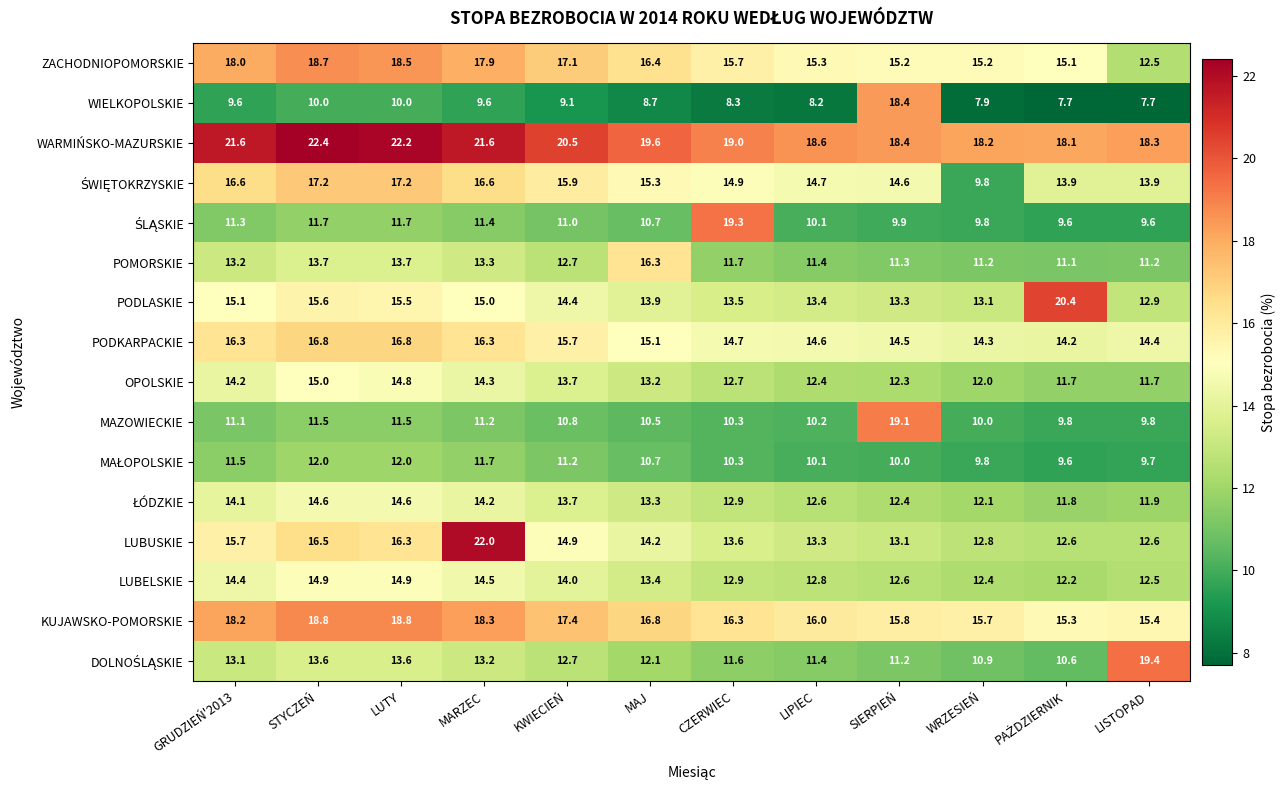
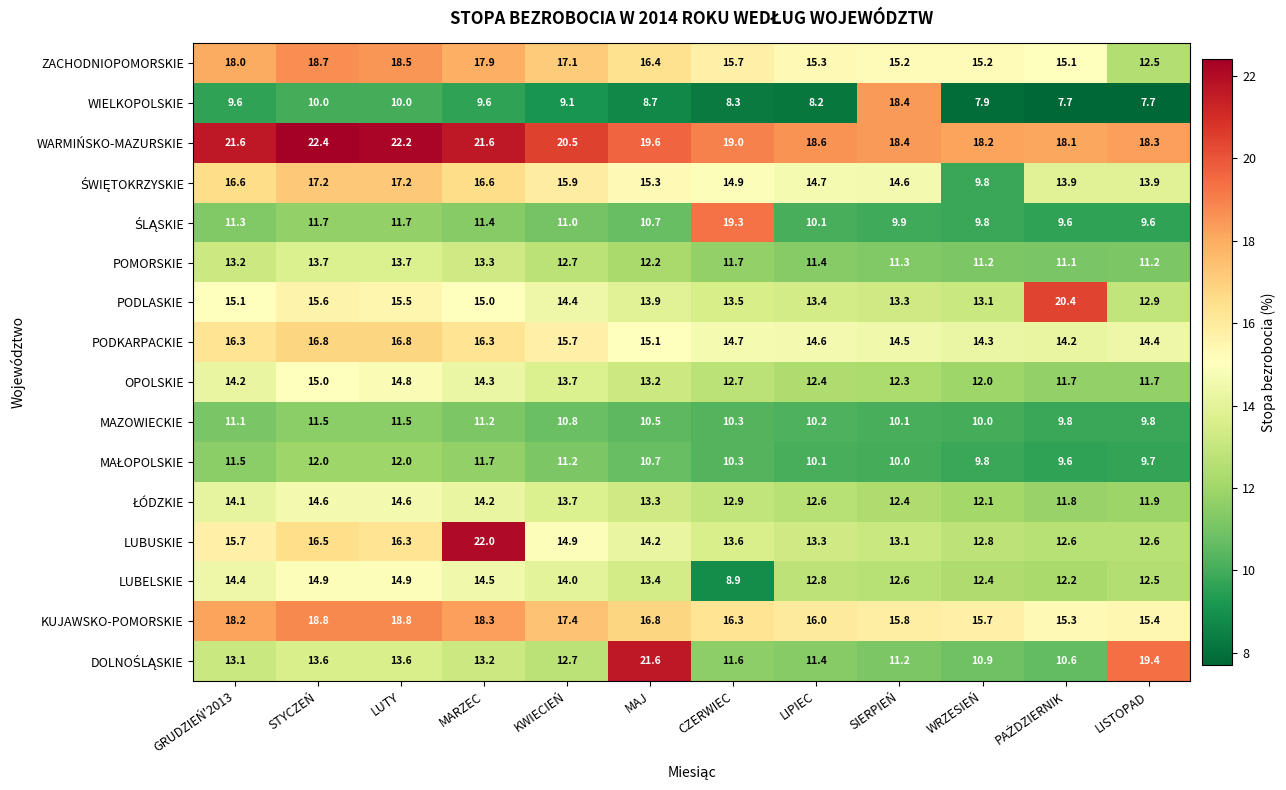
  {
    "ZACHODNIOPOMORSKIE": {
      "GRUDZIEŃ'2013": 18.0,
      "STYCZEŃ": 18.7,
      "LUTY": 18.5,
      "MARZEC": 17.9,
      "KWIECIEŃ": 17.1,
      "MAJ": 16.4,
      "CZERWIEC": 15.7,
      "LIPIEC": 15.3,
      "SIERPIEŃ": 15.2,
      "WRZESIEŃ": 15.2,
      "PAŹDZIERNIK": 15.1,
      "LISTOPAD": 12.5
    },
    "WIELKOPOLSKIE": {
      "GRUDZIEŃ'2013": 9.6,
      "STYCZEŃ": 10.0,
      "LUTY": 10.0,
      "MARZEC": 9.6,
      "KWIECIEŃ": 9.1,
      "MAJ": 8.7,
      "CZERWIEC": 8.3,
      "LIPIEC": 8.2,
      "SIERPIEŃ": 18.4,
      "WRZESIEŃ": 7.9,
      "PAŹDZIERNIK": 7.7,
      "LISTOPAD": 7.7
    },
    "WARMIŃSKO-MAZURSKIE": {
      "GRUDZIEŃ'2013": 21.6,
      "STYCZEŃ": 22.4,
      "LUTY": 22.2,
      "MARZEC": 21.6,
      "KWIECIEŃ": 20.5,
      "MAJ": 19.6,
      "CZERWIEC": 19.0,
      "LIPIEC": 18.6,
      "SIERPIEŃ": 18.4,
      "WRZESIEŃ": 18.2,
      "PAŹDZIERNIK": 18.1,
      "LISTOPAD": 18.3
    },
    "ŚWIĘTOKRZYSKIE": {
      "GRUDZIEŃ'2013": 16.6,
      "STYCZEŃ": 17.2,
      "LUTY": 17.2,
      "MARZEC": 16.6,
      "KWIECIEŃ": 15.9,
      "MAJ": 15.3,
      "CZERWIEC": 14.9,
      "LIPIEC": 14.7,
      "SIERPIEŃ": 14.6,
      "WRZESIEŃ": 9.8,
      "PAŹDZIERNIK": 13.9,
      "LISTOPAD": 13.9
    },
    "ŚLĄSKIE": {
      "GRUDZIEŃ'2013": 11.3,
      "STYCZEŃ": 11.7,
      "LUTY": 11.7,
      "MARZEC": 11.4,
      "KWIECIEŃ": 11.0,
      "MAJ": 10.7,
      "CZERWIEC": 19.3,
      "LIPIEC": 10.1,
      "SIERPIEŃ": 9.9,
      "WRZESIEŃ": 9.8,
      "PAŹDZIERNIK": 9.6,
      "LISTOPAD": 9.6
    },
    "POMORSKIE": {
      "GRUDZIEŃ'2013": 13.2,
      "STYCZEŃ": 13.7,
      "LUTY": 13.7,
      "MARZEC": 13.3,
      "KWIECIEŃ": 12.7,
-     "MAJ": 16.3,
+     "MAJ": 12.2,
      "CZERWIEC": 11.7,
      "LIPIEC": 11.4,
      "SIERPIEŃ": 11.3,
      "WRZESIEŃ": 11.2,
      "PAŹDZIERNIK": 11.1,
      "LISTOPAD": 11.2
    },
    "PODLASKIE": {
      "GRUDZIEŃ'2013": 15.1,
      "STYCZEŃ": 15.6,
      "LUTY": 15.5,
      "MARZEC": 15.0,
      "KWIECIEŃ": 14.4,
      "MAJ": 13.9,
      "CZERWIEC": 13.5,
      "LIPIEC": 13.4,
      "SIERPIEŃ": 13.3,
      "WRZESIEŃ": 13.1,
      "PAŹDZIERNIK": 20.4,
      "LISTOPAD": 12.9
    },
    "PODKARPACKIE": {
      "GRUDZIEŃ'2013": 16.3,
      "STYCZEŃ": 16.8,
      "LUTY": 16.8,
      "MARZEC": 16.3,
      "KWIECIEŃ": 15.7,
      "MAJ": 15.1,
      "CZERWIEC": 14.7,
      "LIPIEC": 14.6,
      "SIERPIEŃ": 14.5,
      "WRZESIEŃ": 14.3,
      "PAŹDZIERNIK": 14.2,
      "LISTOPAD": 14.4
    },
    "OPOLSKIE": {
      "GRUDZIEŃ'2013": 14.2,
      "STYCZEŃ": 15.0,
      "LUTY": 14.8,
      "MARZEC": 14.3,
      "KWIECIEŃ": 13.7,
      "MAJ": 13.2,
      "CZERWIEC": 12.7,
      "LIPIEC": 12.4,
      "SIERPIEŃ": 12.3,
      "WRZESIEŃ": 12.0,
      "PAŹDZIERNIK": 11.7,
      "LISTOPAD": 11.7
    },
    "MAZOWIECKIE": {
      "GRUDZIEŃ'2013": 11.1,
      "STYCZEŃ": 11.5,
      "LUTY": 11.5,
      "MARZEC": 11.2,
      "KWIECIEŃ": 10.8,
      "MAJ": 10.5,
      "CZERWIEC": 10.3,
      "LIPIEC": 10.2,
-     "SIERPIEŃ": 19.1,
+     "SIERPIEŃ": 10.1,
      "WRZESIEŃ": 10.0,
      "PAŹDZIERNIK": 9.8,
      "LISTOPAD": 9.8
    },
    "MAŁOPOLSKIE": {
      "GRUDZIEŃ'2013": 11.5,
      "STYCZEŃ": 12.0,
      "LUTY": 12.0,
      "MARZEC": 11.7,
      "KWIECIEŃ": 11.2,
      "MAJ": 10.7,
      "CZERWIEC": 10.3,
      "LIPIEC": 10.1,
      "SIERPIEŃ": 10.0,
      "WRZESIEŃ": 9.8,
      "PAŹDZIERNIK": 9.6,
      "LISTOPAD": 9.7
    },
    "ŁÓDZKIE": {
      "GRUDZIEŃ'2013": 14.1,
      "STYCZEŃ": 14.6,
      "LUTY": 14.6,
      "MARZEC": 14.2,
      "KWIECIEŃ": 13.7,
      "MAJ": 13.3,
      "CZERWIEC": 12.9,
      "LIPIEC": 12.6,
      "SIERPIEŃ": 12.4,
      "WRZESIEŃ": 12.1,
      "PAŹDZIERNIK": 11.8,
      "LISTOPAD": 11.9
    },
    "LUBUSKIE": {
      "GRUDZIEŃ'2013": 15.7,
      "STYCZEŃ": 16.5,
      "LUTY": 16.3,
      "MARZEC": 22.0,
      "KWIECIEŃ": 14.9,
      "MAJ": 14.2,
      "CZERWIEC": 13.6,
      "LIPIEC": 13.3,
      "SIERPIEŃ": 13.1,
      "WRZESIEŃ": 12.8,
      "PAŹDZIERNIK": 12.6,
      "LISTOPAD": 12.6
    },
    "LUBELSKIE": {
      "GRUDZIEŃ'2013": 14.4,
      "STYCZEŃ": 14.9,
      "LUTY": 14.9,
      "MARZEC": 14.5,
      "KWIECIEŃ": 14.0,
      "MAJ": 13.4,
-     "CZERWIEC": 12.9,
+     "CZERWIEC": 8.9,
      "LIPIEC": 12.8,
      "SIERPIEŃ": 12.6,
      "WRZESIEŃ": 12.4,
      "PAŹDZIERNIK": 12.2,
      "LISTOPAD": 12.5
    },
    "KUJAWSKO-POMORSKIE": {
      "GRUDZIEŃ'2013": 18.2,
      "STYCZEŃ": 18.8,
      "LUTY": 18.8,
      "MARZEC": 18.3,
      "KWIECIEŃ": 17.4,
      "MAJ": 16.8,
      "CZERWIEC": 16.3,
      "LIPIEC": 16.0,
      "SIERPIEŃ": 15.8,
      "WRZESIEŃ": 15.7,
      "PAŹDZIERNIK": 15.3,
      "LISTOPAD": 15.4
    },
    "DOLNOŚLĄSKIE": {
      "GRUDZIEŃ'2013": 13.1,
      "STYCZEŃ": 13.6,
      "LUTY": 13.6,
      "MARZEC": 13.2,
      "KWIECIEŃ": 12.7,
-     "MAJ": 12.1,
+     "MAJ": 21.6,
      "CZERWIEC": 11.6,
      "LIPIEC": 11.4,
      "SIERPIEŃ": 11.2,
      "WRZESIEŃ": 10.9,
      "PAŹDZIERNIK": 10.6,
      "LISTOPAD": 19.4
    }
  }
